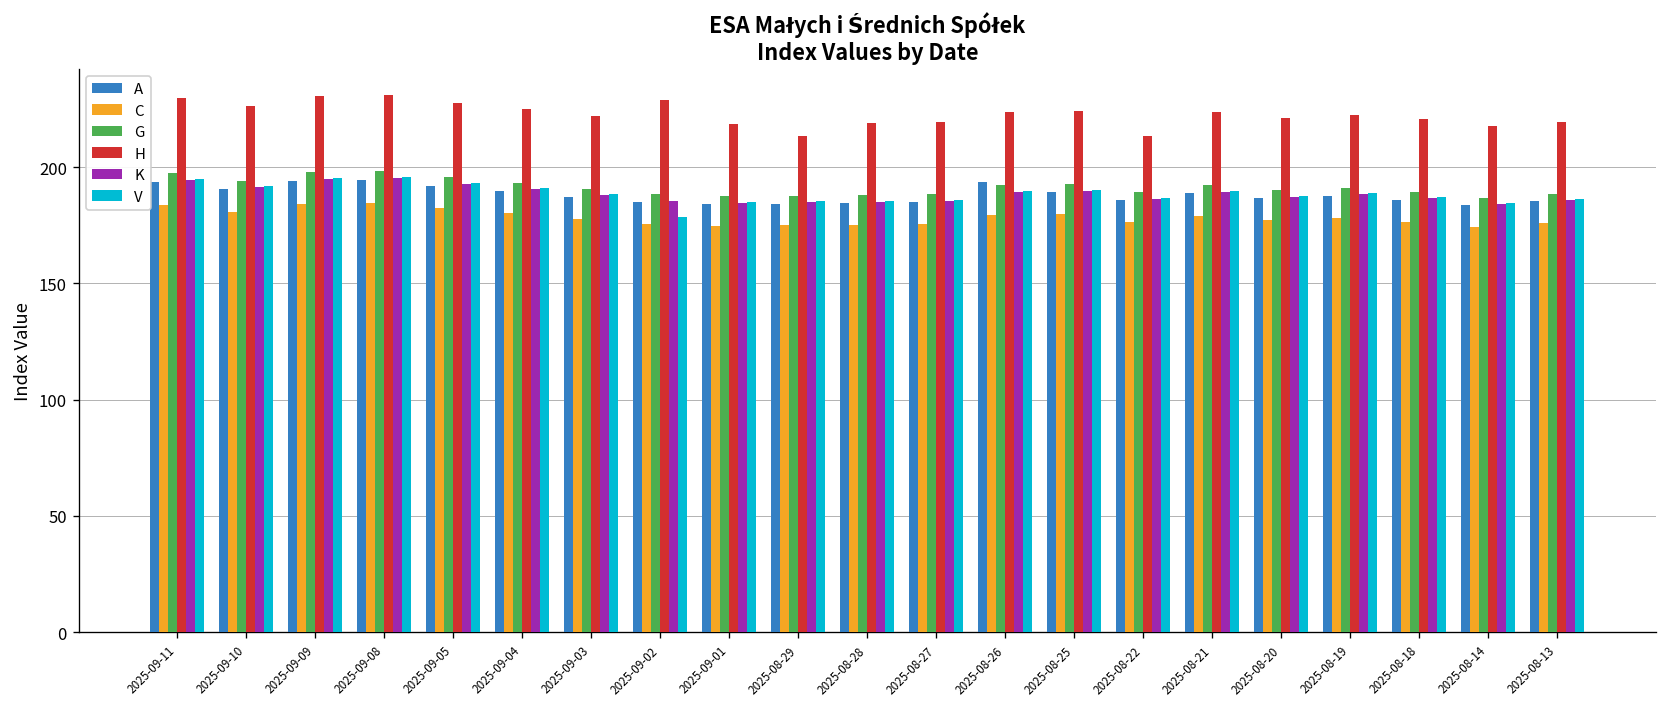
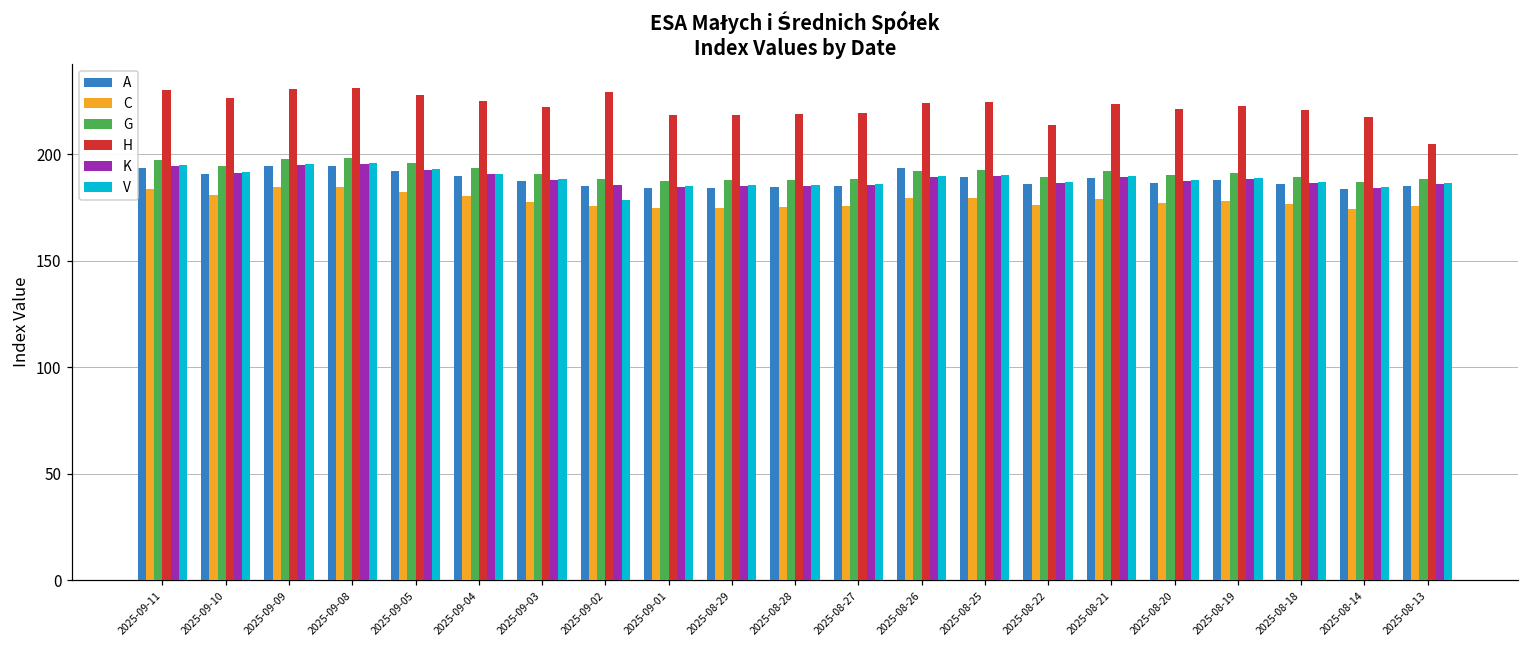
  {
    "A": {
      "2025-09-11": 194,
      "2025-09-10": 191,
      "2025-09-09": 194,
      "2025-09-08": 195,
      "2025-09-05": 192,
      "2025-09-04": 190,
      "2025-09-03": 187,
      "2025-09-02": 185,
      "2025-09-01": 184,
      "2025-08-29": 184,
      "2025-08-28": 185,
      "2025-08-27": 185,
      "2025-08-26": 194,
      "2025-08-25": 189,
      "2025-08-22": 186,
      "2025-08-21": 189,
      "2025-08-20": 187,
      "2025-08-19": 188,
      "2025-08-18": 186,
      "2025-08-14": 184,
      "2025-08-13": 185
    },
    "C": {
      "2025-09-11": 184,
      "2025-09-10": 181,
      "2025-09-09": 184,
      "2025-09-08": 185,
      "2025-09-05": 182,
      "2025-09-04": 180,
      "2025-09-03": 178,
      "2025-09-02": 175,
      "2025-09-01": 175,
      "2025-08-29": 175,
      "2025-08-28": 175,
      "2025-08-27": 176,
      "2025-08-26": 179,
      "2025-08-25": 180,
      "2025-08-22": 176,
      "2025-08-21": 179,
      "2025-08-20": 177,
      "2025-08-19": 178,
      "2025-08-18": 177,
      "2025-08-14": 174,
      "2025-08-13": 176
    },
    "G": {
      "2025-09-11": 197,
      "2025-09-10": 194,
      "2025-09-09": 198,
      "2025-09-08": 198,
      "2025-09-05": 196,
      "2025-09-04": 193,
      "2025-09-03": 191,
      "2025-09-02": 188,
      "2025-09-01": 188,
      "2025-08-29": 188,
      "2025-08-28": 188,
      "2025-08-27": 188,
      "2025-08-26": 192,
      "2025-08-25": 193,
      "2025-08-22": 189,
      "2025-08-21": 192,
      "2025-08-20": 190,
      "2025-08-19": 191,
      "2025-08-18": 189,
      "2025-08-14": 187,
      "2025-08-13": 189
    },
    "H": {
      "2025-09-11": 230,
      "2025-09-10": 226,
      "2025-09-09": 231,
      "2025-09-08": 231,
      "2025-09-05": 228,
      "2025-09-04": 225,
      "2025-09-03": 222,
      "2025-09-02": 229,
      "2025-09-01": 218,
-     "2025-08-29": 213,
+     "2025-08-29": 219,
      "2025-08-28": 219,
      "2025-08-27": 219,
      "2025-08-26": 224,
      "2025-08-25": 224,
      "2025-08-22": 214,
      "2025-08-21": 224,
      "2025-08-20": 221,
      "2025-08-19": 223,
      "2025-08-18": 221,
      "2025-08-14": 218,
-     "2025-08-13": 220
+     "2025-08-13": 205
    },
    "K": {
      "2025-09-11": 194,
      "2025-09-10": 191,
      "2025-09-09": 195,
      "2025-09-08": 195,
      "2025-09-05": 193,
      "2025-09-04": 190,
      "2025-09-03": 188,
      "2025-09-02": 186,
      "2025-09-01": 185,
      "2025-08-29": 185,
      "2025-08-28": 185,
      "2025-08-27": 186,
      "2025-08-26": 189,
      "2025-08-25": 190,
      "2025-08-22": 186,
      "2025-08-21": 189,
      "2025-08-20": 187,
      "2025-08-19": 188,
      "2025-08-18": 187,
      "2025-08-14": 184,
      "2025-08-13": 186
    },
    "V": {
      "2025-09-11": 195,
      "2025-09-10": 192,
      "2025-09-09": 195,
      "2025-09-08": 196,
      "2025-09-05": 193,
      "2025-09-04": 191,
      "2025-09-03": 188,
      "2025-09-02": 179,
      "2025-09-01": 185,
      "2025-08-29": 185,
      "2025-08-28": 186,
      "2025-08-27": 186,
      "2025-08-26": 190,
      "2025-08-25": 190,
      "2025-08-22": 187,
      "2025-08-21": 190,
      "2025-08-20": 188,
      "2025-08-19": 189,
      "2025-08-18": 187,
      "2025-08-14": 185,
      "2025-08-13": 186
    }
  }
